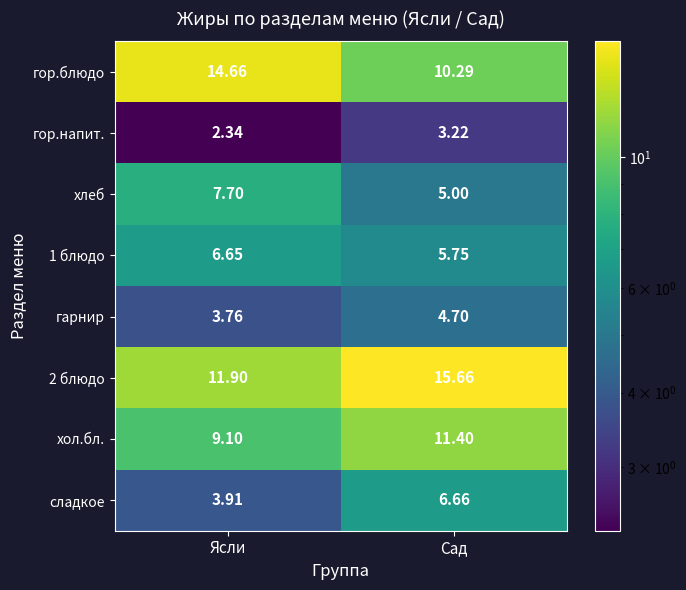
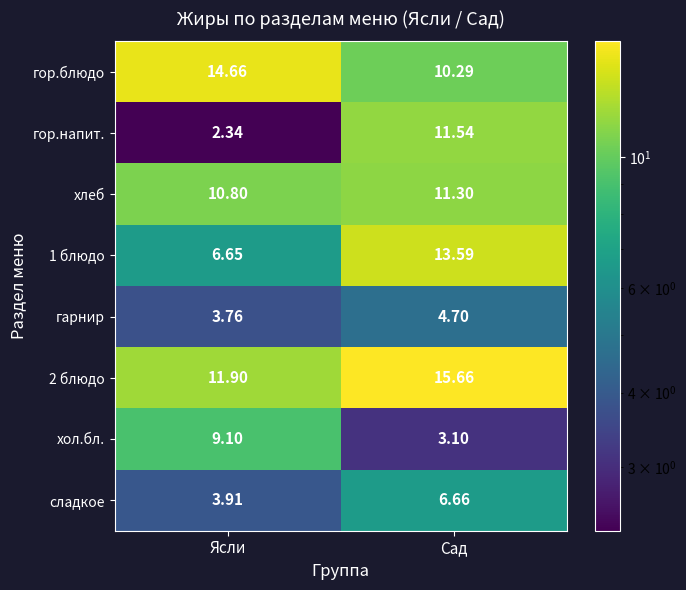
  {
    "гор.блюдо": {
      "Ясли": 14.66,
      "Сад": 10.29
    },
    "гор.напит.": {
      "Ясли": 2.34,
-     "Сад": 3.22
+     "Сад": 11.54
    },
    "хлеб": {
-     "Ясли": 7.70,
-     "Сад": 5.00
+     "Ясли": 10.80,
+     "Сад": 11.30
    },
    "1 блюдо": {
      "Ясли": 6.65,
-     "Сад": 5.75
+     "Сад": 13.59
    },
    "гарнир": {
      "Ясли": 3.76,
      "Сад": 4.70
    },
    "2 блюдо": {
      "Ясли": 11.90,
      "Сад": 15.66
    },
    "хол.бл.": {
      "Ясли": 9.10,
-     "Сад": 11.40
+     "Сад": 3.10
    },
    "сладкое": {
      "Ясли": 3.91,
      "Сад": 6.66
    }
  }
